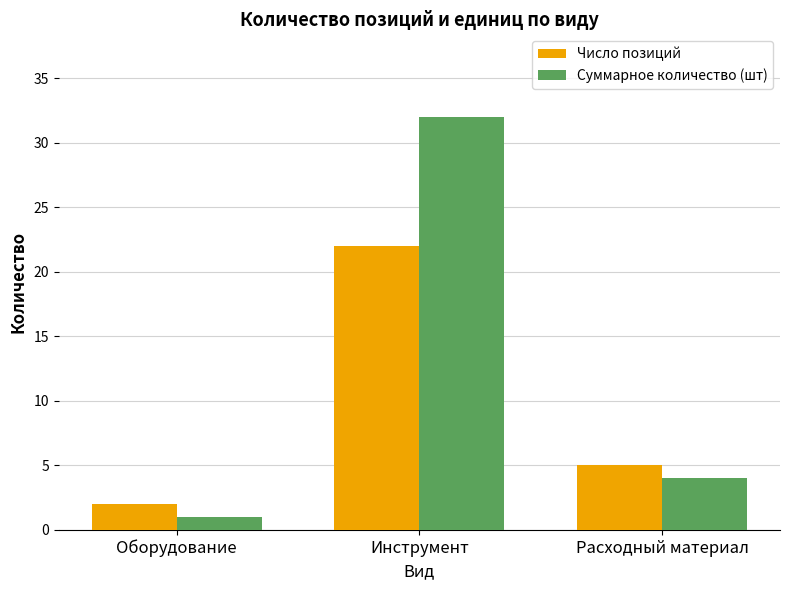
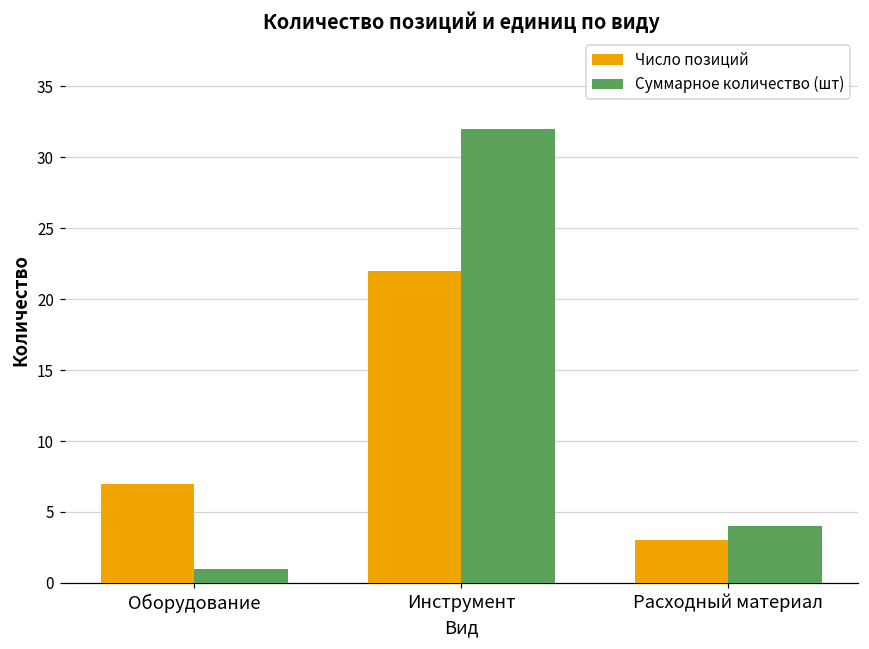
  {
    "Число позиций": {
-     "Оборудование": 2,
+     "Оборудование": 7,
      "Инструмент": 22,
-     "Расходный материал": 5
+     "Расходный материал": 3
    },
    "Суммарное количество (шт)": {
      "Оборудование": 1,
      "Инструмент": 32,
      "Расходный материал": 4
    }
  }
